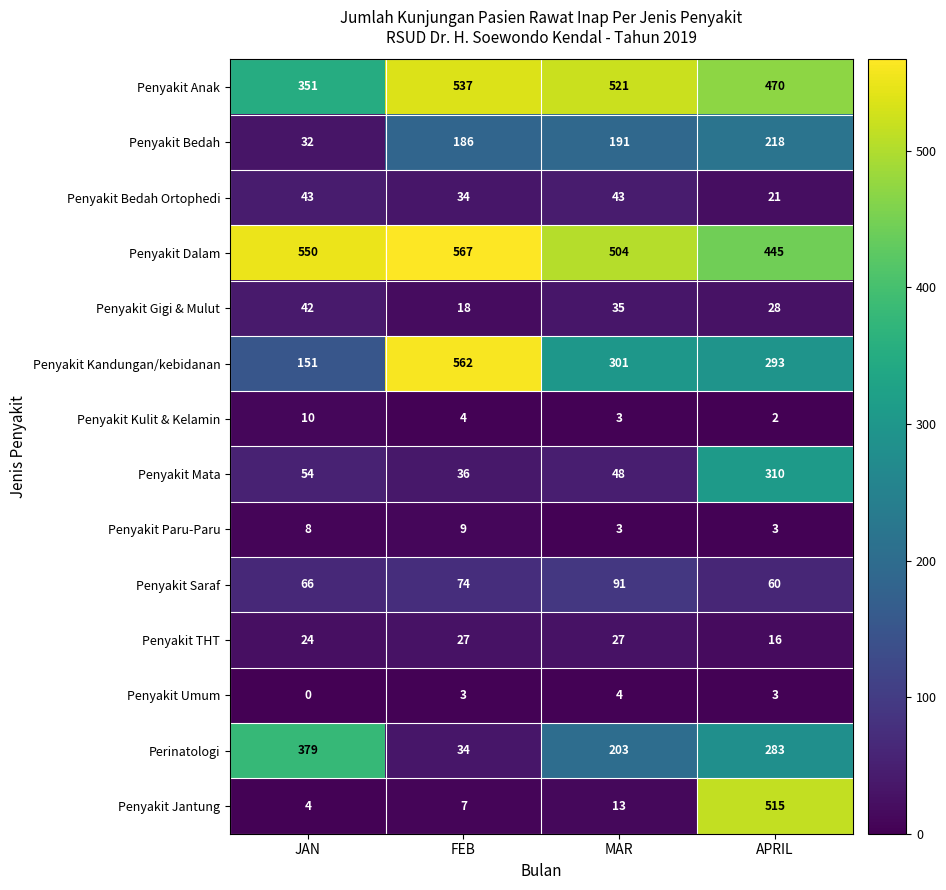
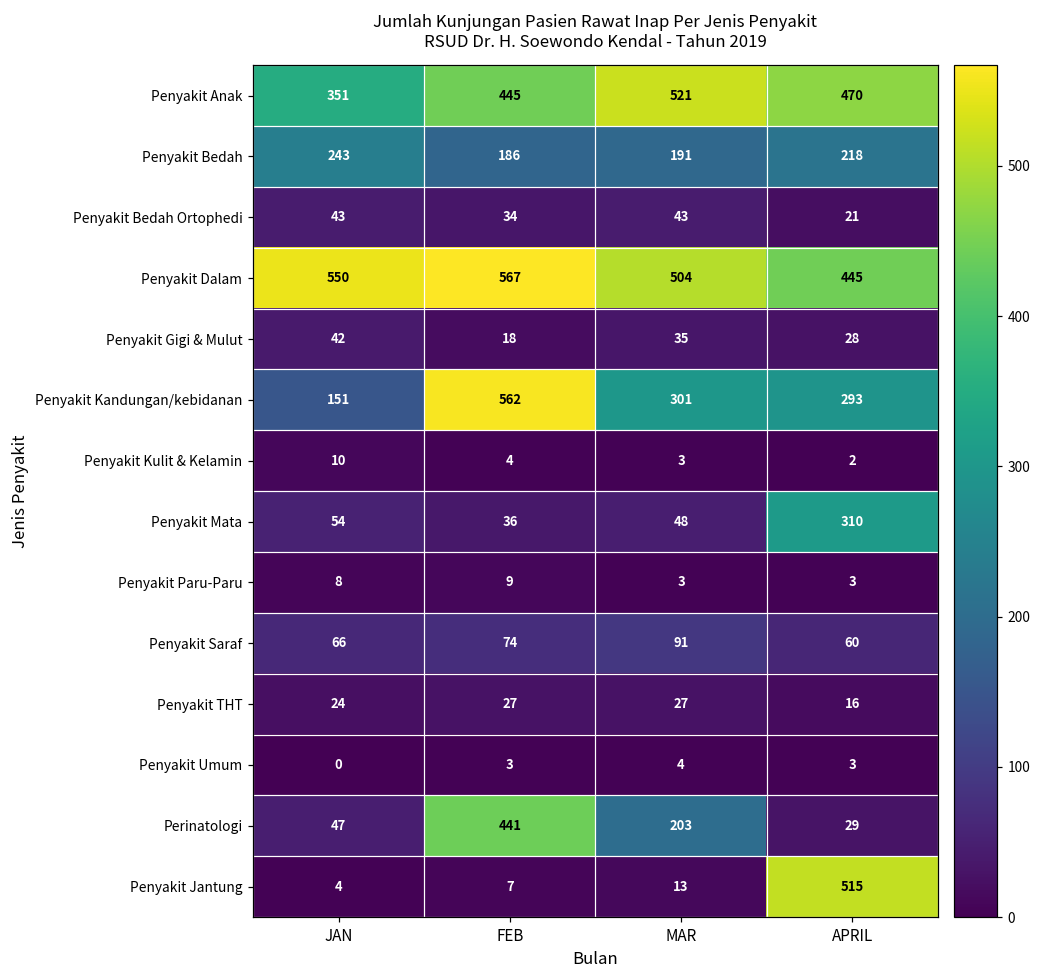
  {
    "Penyakit Anak": {
      "JAN": 351,
-     "FEB": 537,
+     "FEB": 445,
      "MAR": 521,
      "APRIL": 470
    },
    "Penyakit Bedah": {
-     "JAN": 32,
+     "JAN": 243,
      "FEB": 186,
      "MAR": 191,
      "APRIL": 218
    },
    "Penyakit Bedah Ortophedi": {
      "JAN": 43,
      "FEB": 34,
      "MAR": 43,
      "APRIL": 21
    },
    "Penyakit Dalam": {
      "JAN": 550,
      "FEB": 567,
      "MAR": 504,
      "APRIL": 445
    },
    "Penyakit Gigi & Mulut": {
      "JAN": 42,
      "FEB": 18,
      "MAR": 35,
      "APRIL": 28
    },
    "Penyakit Kandungan/kebidanan": {
      "JAN": 151,
      "FEB": 562,
      "MAR": 301,
      "APRIL": 293
    },
    "Penyakit Kulit & Kelamin": {
      "JAN": 10,
      "FEB": 4,
      "MAR": 3,
      "APRIL": 2
    },
    "Penyakit Mata": {
      "JAN": 54,
      "FEB": 36,
      "MAR": 48,
      "APRIL": 310
    },
    "Penyakit Paru-Paru": {
      "JAN": 8,
      "FEB": 9,
      "MAR": 3,
      "APRIL": 3
    },
    "Penyakit Saraf": {
      "JAN": 66,
      "FEB": 74,
      "MAR": 91,
      "APRIL": 60
    },
    "Penyakit THT": {
      "JAN": 24,
      "FEB": 27,
      "MAR": 27,
      "APRIL": 16
    },
    "Penyakit Umum": {
      "JAN": 0,
      "FEB": 3,
      "MAR": 4,
      "APRIL": 3
    },
    "Perinatologi": {
-     "JAN": 379,
-     "FEB": 34,
+     "JAN": 47,
+     "FEB": 441,
      "MAR": 203,
-     "APRIL": 283
+     "APRIL": 29
    },
    "Penyakit Jantung": {
      "JAN": 4,
      "FEB": 7,
      "MAR": 13,
      "APRIL": 515
    }
  }
